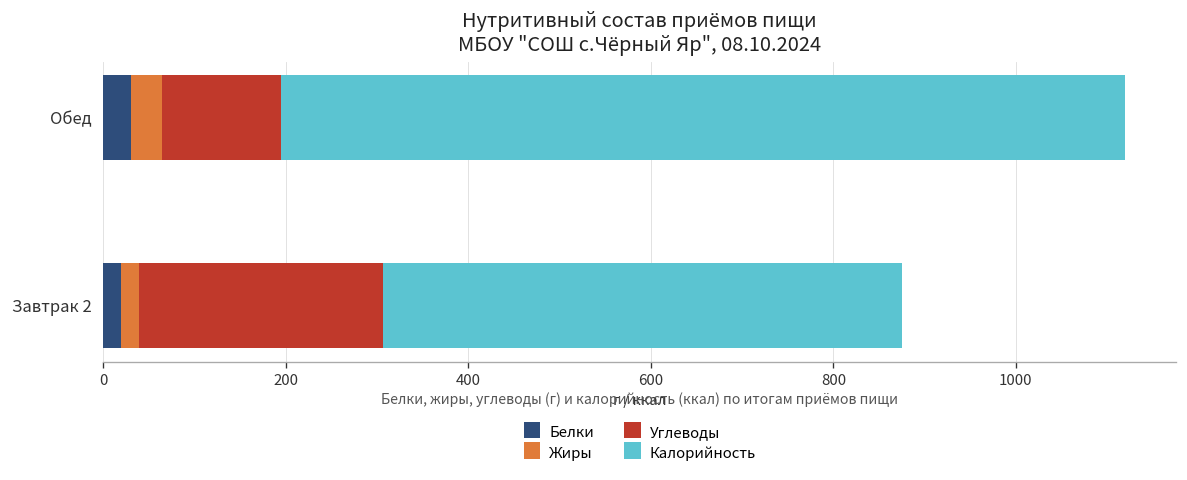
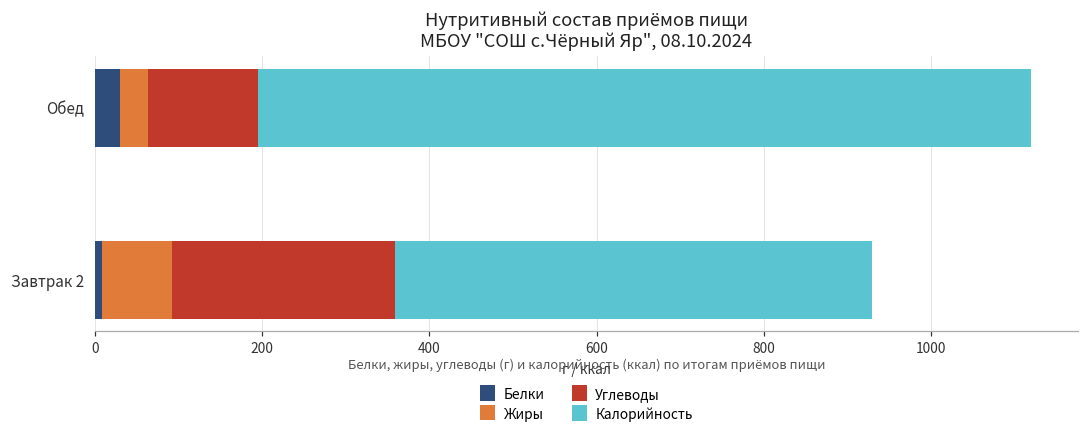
  {
    "Белки": {
      "Обед": 30,
-     "Завтрак 2": 20
+     "Завтрак 2": 10
    },
    "Жиры": {
      "Обед": 30,
-     "Завтрак 2": 20
+     "Завтрак 2": 80
    },
    "Углеводы": {
      "Обед": 130,
      "Завтрак 2": 270
    },
    "Калорийность": {
      "Обед": 920,
      "Завтрак 2": 570
    }
  }
